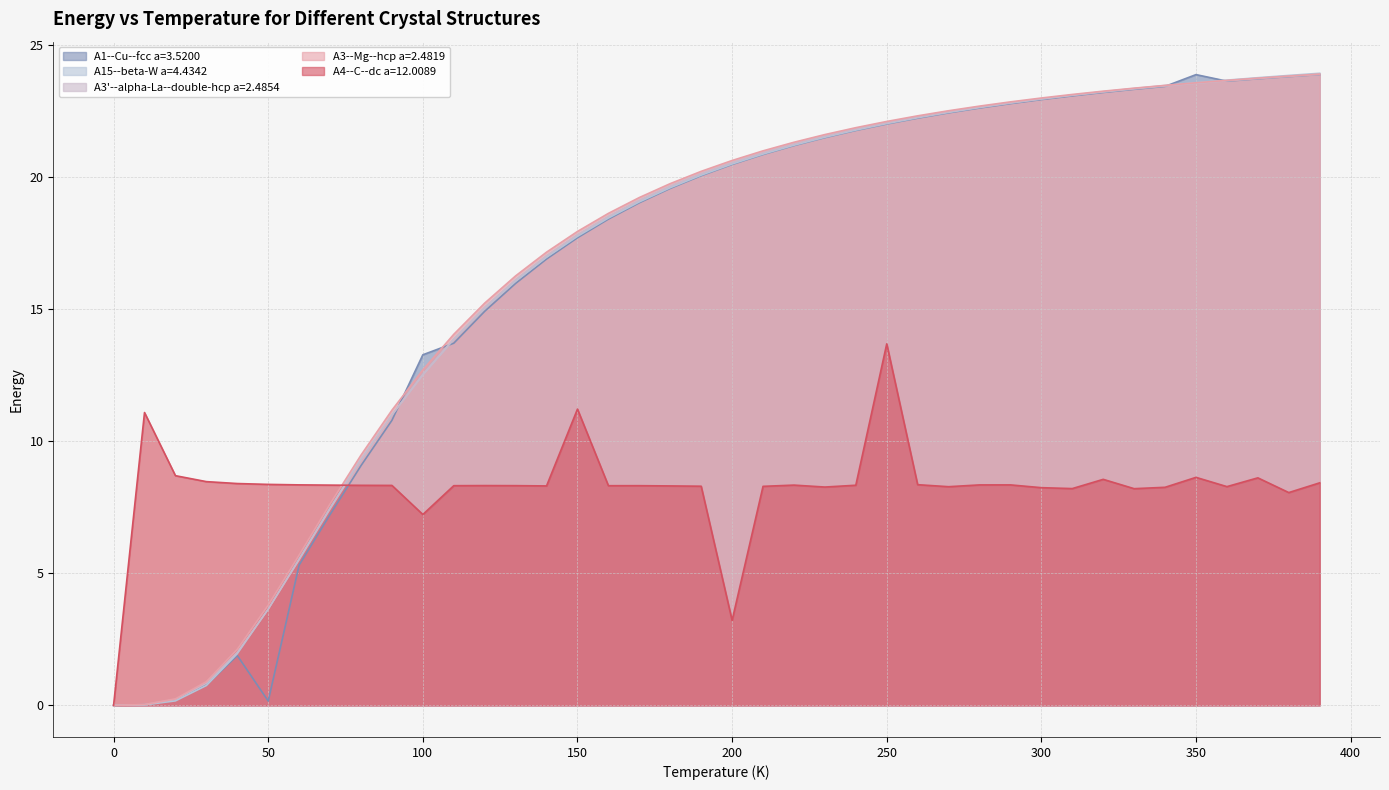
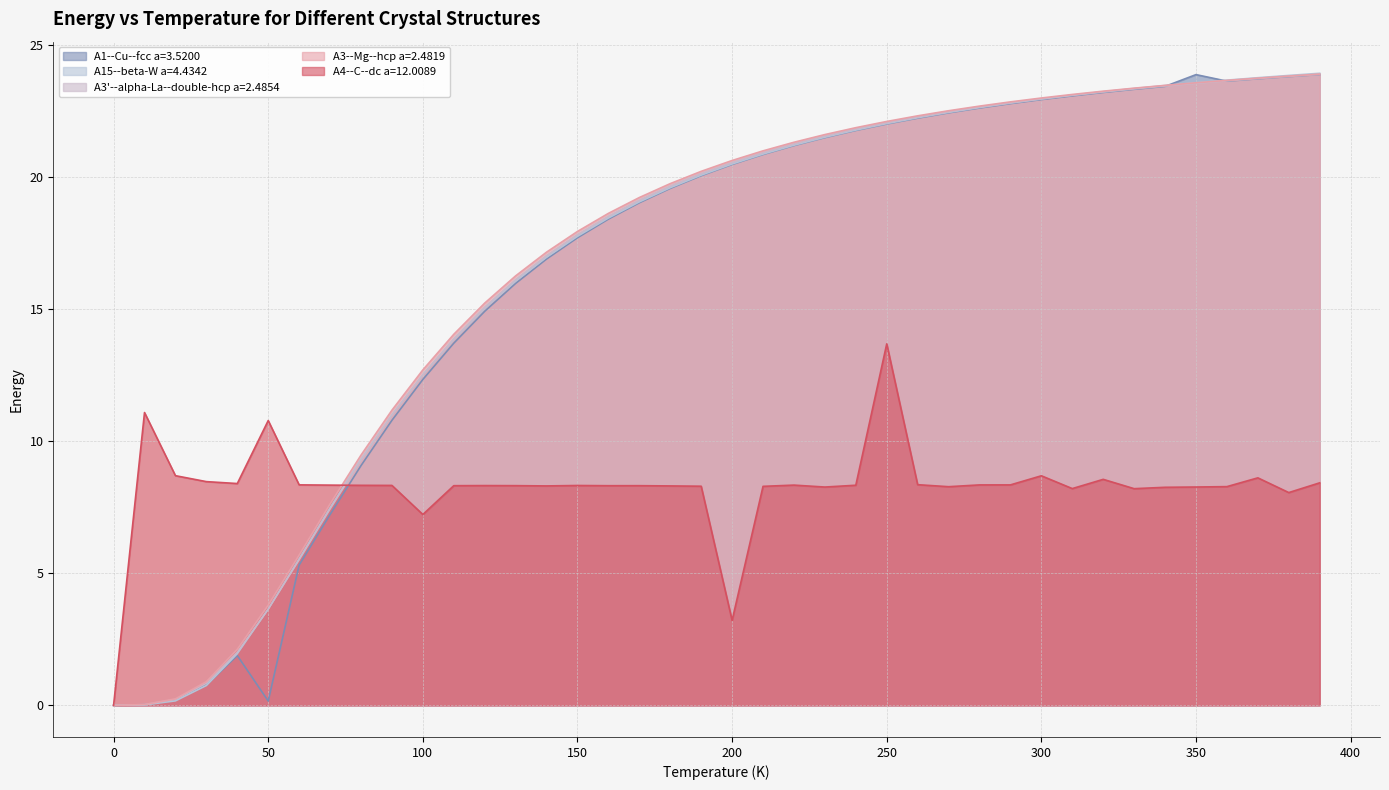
  {
    "A1--Cu--fcc a=3.5200": {
      "50": 0.2,
-     "100": 13.3,
+     "100": 12.3,
      "350": 23.9
    },
    "A4--C--dc a=12.0089": {
-     "50": 8.4,
+     "50": 10.8,
      "100": 7.2,
-     "150": 11.2,
+     "150": 8.3,
      "200": 3.2,
      "250": 13.7,
-     "300": 8.2,
-     "350": 8.6
+     "300": 8.7,
+     "350": 8.3
    }
  }
